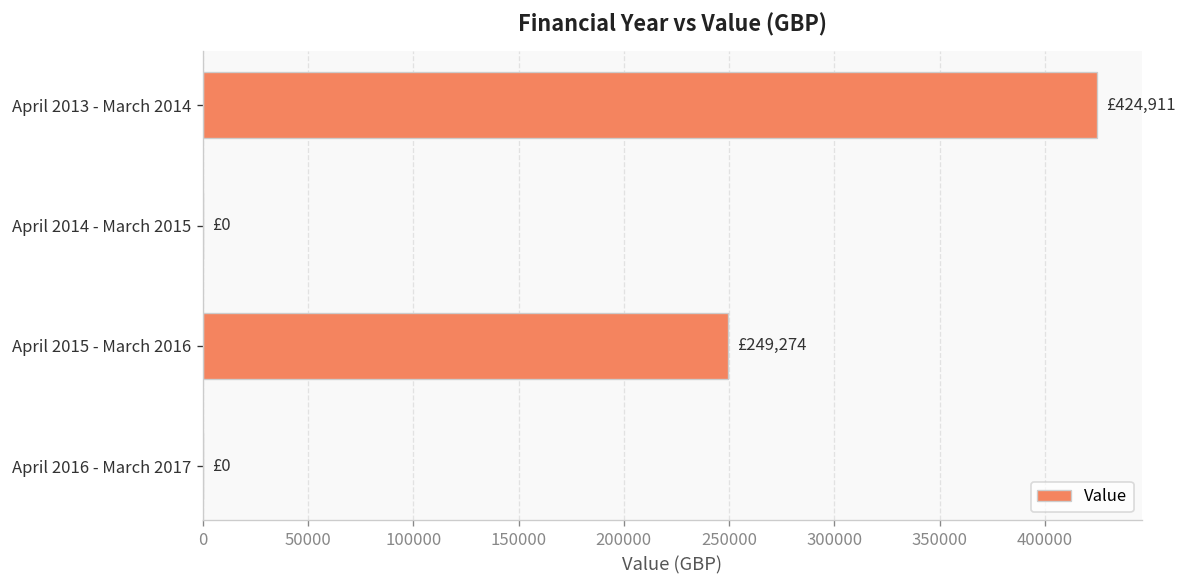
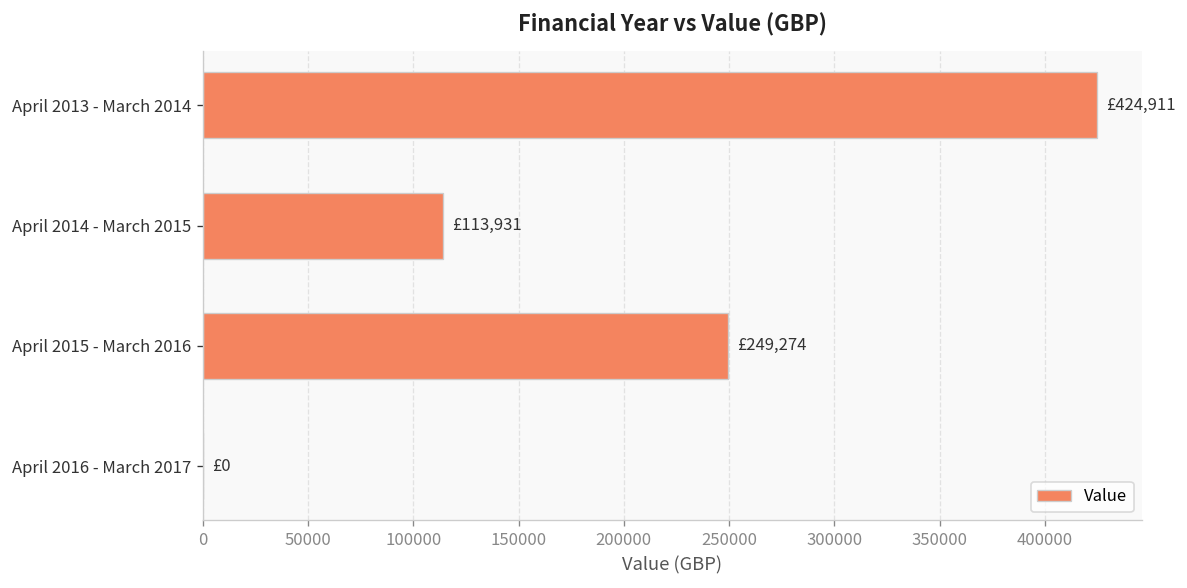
  {
    "April 2013 - March 2014": "£424,911",
-   "April 2014 - March 2015": "£0",
+   "April 2014 - March 2015": "£113,931",
    "April 2015 - March 2016": "£249,274",
    "April 2016 - March 2017": "£0"
  }
